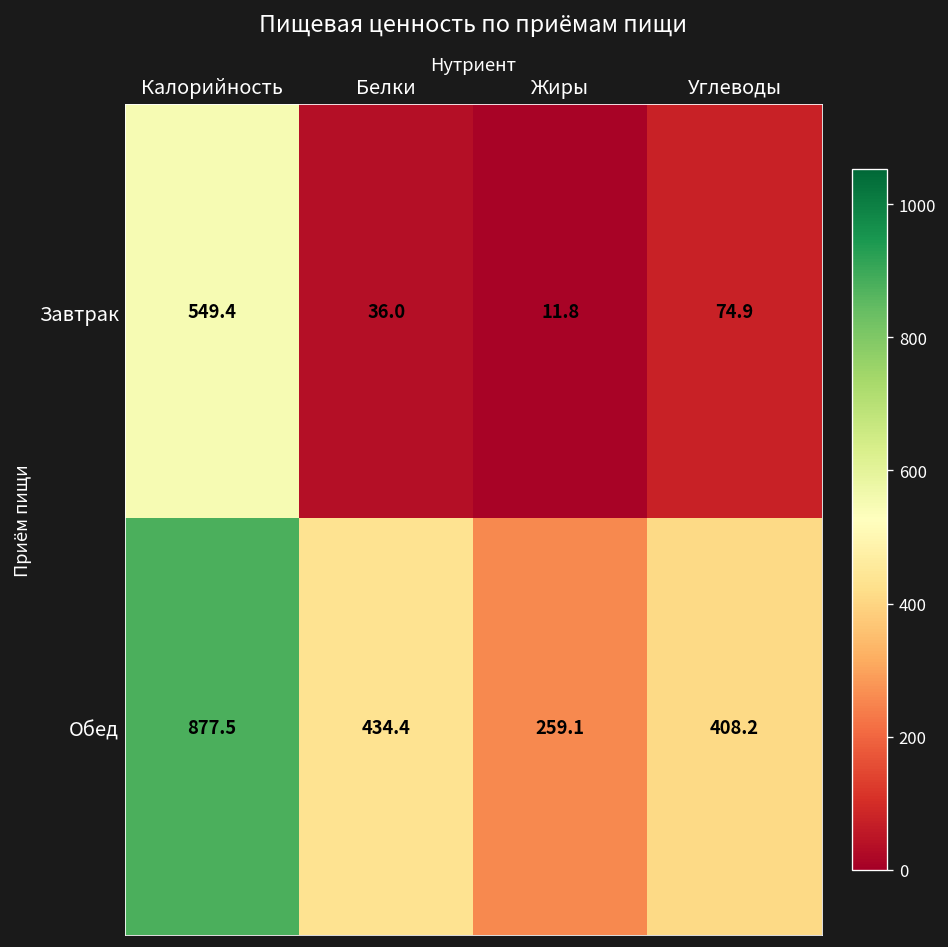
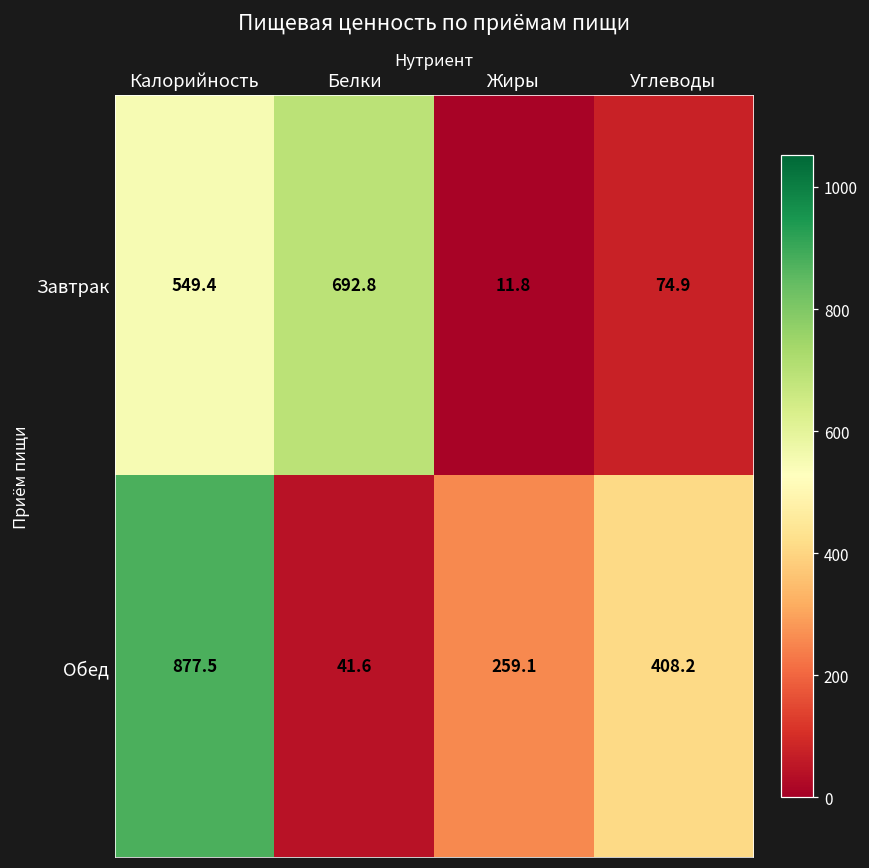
  {
    "Завтрак": {
      "Калорийность": 549.4,
-     "Белки": 36.0,
+     "Белки": 692.8,
      "Жиры": 11.8,
      "Углеводы": 74.9
    },
    "Обед": {
      "Калорийность": 877.5,
-     "Белки": 434.4,
+     "Белки": 41.6,
      "Жиры": 259.1,
      "Углеводы": 408.2
    }
  }
